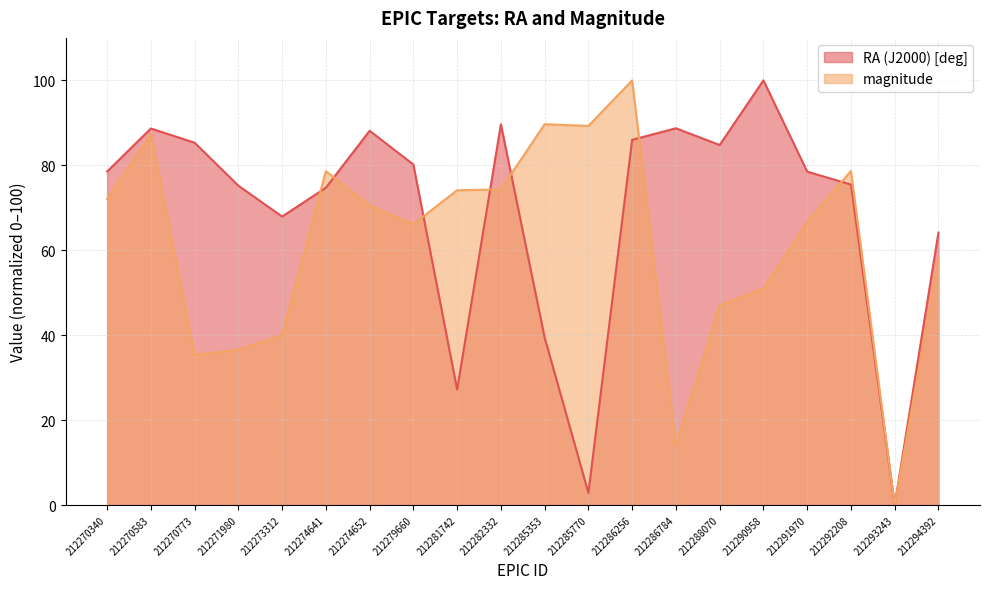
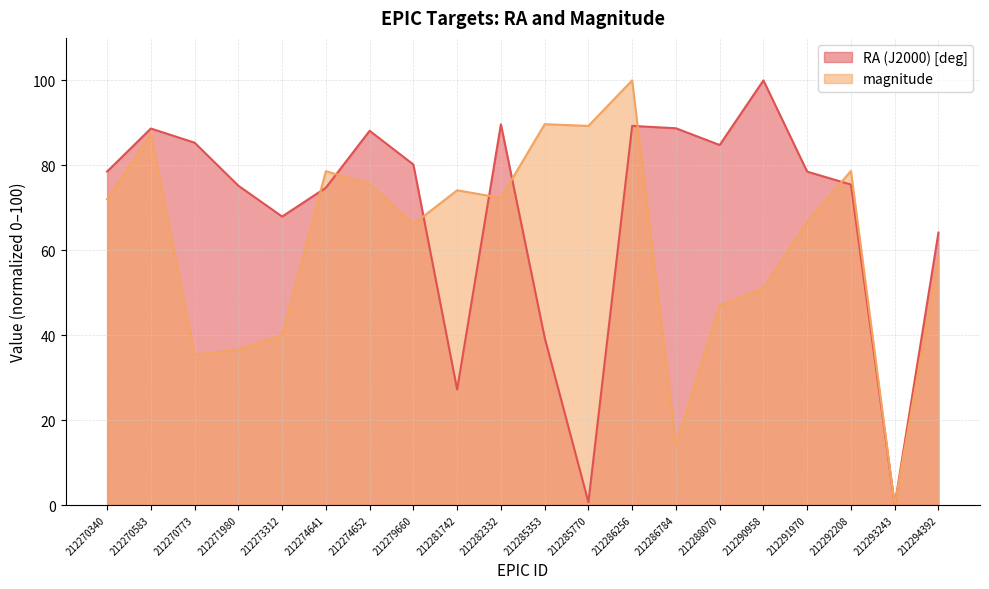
  {
    "RA (J2000) [deg]": {
      "212270340": 79,
      "212270583": 89,
      "212270773": 85,
      "212271980": 75,
      "212273312": 68,
      "212274641": 75,
      "212274652": 88,
      "212279660": 80,
      "212281742": 27,
      "212282332": 90,
      "212285353": 39,
-     "212285770": 3,
-     "212286256": 86,
+     "212285770": 1,
+     "212286256": 89,
      "212286784": 89,
      "212288070": 85,
      "212290958": 100,
      "212291970": 79,
      "212292208": 75,
      "212294392": 64
    },
    "magnitude": {
      "212270340": 72,
      "212270583": 87,
      "212270773": 35,
      "212271980": 37,
      "212273312": 40,
      "212274641": 79,
-     "212274652": 70,
+     "212274652": 76,
      "212279660": 66,
      "212281742": 74,
-     "212282332": 74,
+     "212282332": 72,
      "212285353": 90,
      "212285770": 89,
      "212286256": 100,
      "212286784": 14,
      "212288070": 47,
      "212290958": 51,
      "212291970": 67,
      "212292208": 79,
      "212294392": 58
    }
  }
